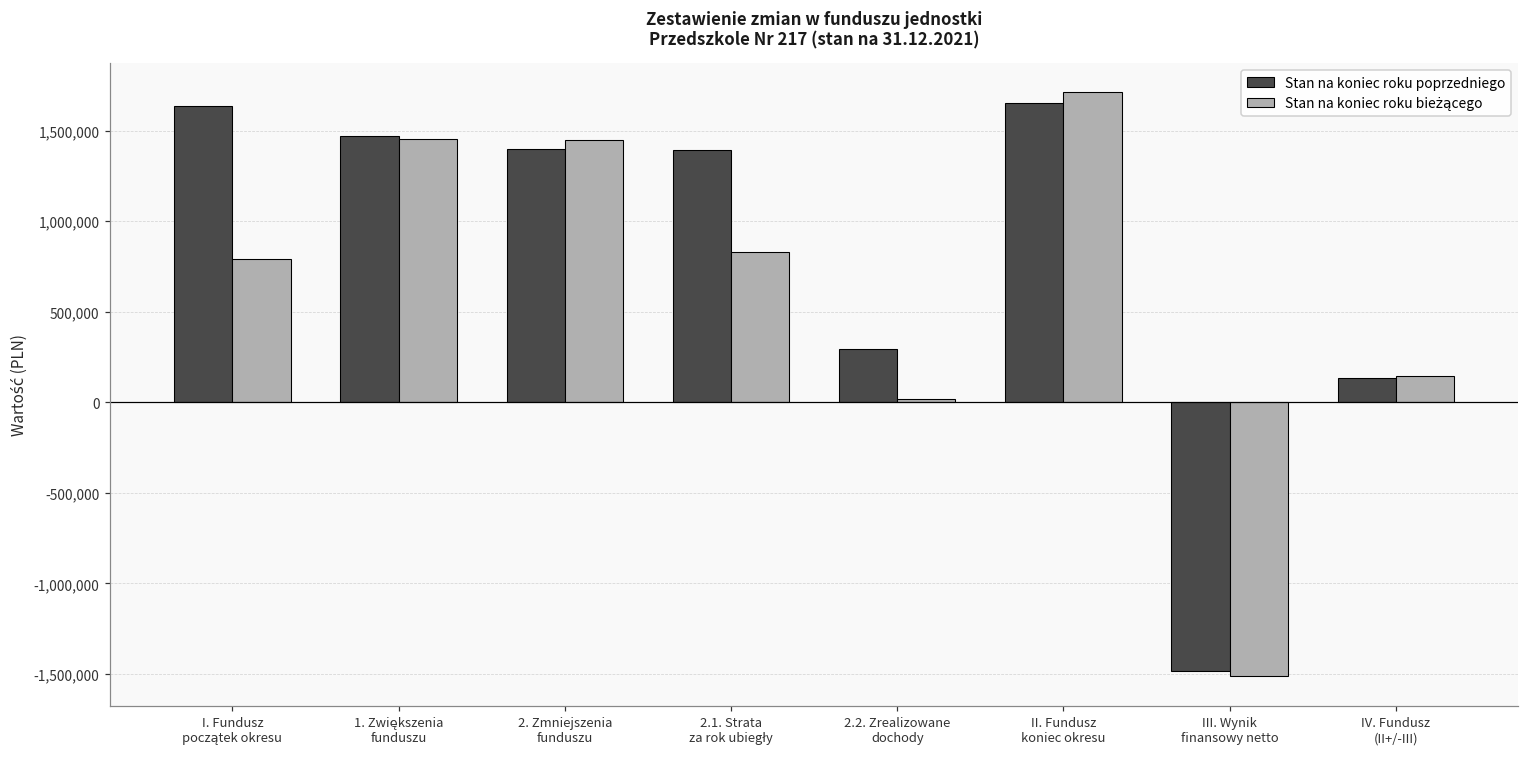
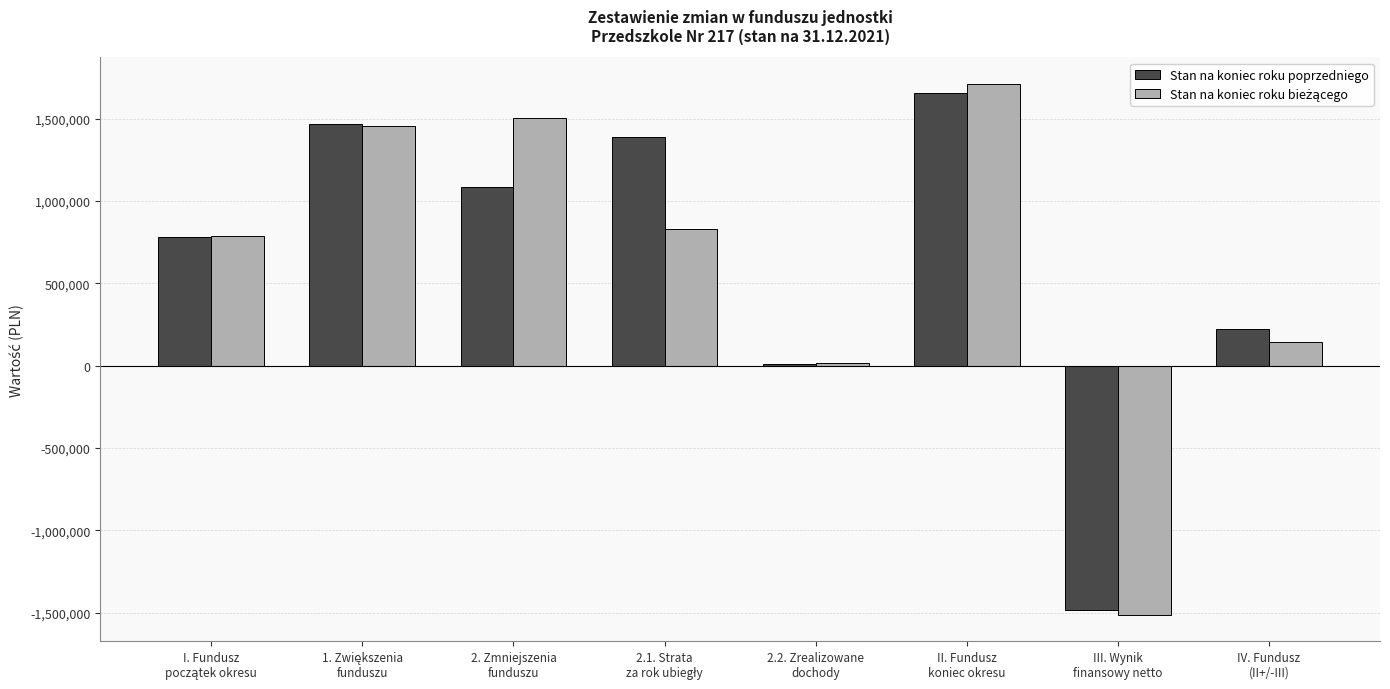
  {
    "Stan na koniec roku poprzedniego": {
-     "I. Fundusz początek okresu": "1,640,000",
+     "I. Fundusz początek okresu": "780,000",
      "1. Zwiększenia funduszu": "1,470,000",
-     "2. Zmniejszenia funduszu": "1,400,000",
+     "2. Zmniejszenia funduszu": "1,080,000",
      "2.1. Strata za rok ubiegły": "1,390,000",
-     "2.2. Zrealizowane dochody": "300,000",
+     "2.2. Zrealizowane dochody": "10,000",
      "II. Fundusz koniec okresu": "1,650,000",
      "III. Wynik finansowy netto": "-1,480,000",
-     "IV. Fundusz (II+/-III)": "140,000"
+     "IV. Fundusz (II+/-III)": "220,000"
    },
    "Stan na koniec roku bieżącego": {
      "I. Fundusz początek okresu": "790,000",
      "1. Zwiększenia funduszu": "1,450,000",
-     "2. Zmniejszenia funduszu": "1,450,000",
+     "2. Zmniejszenia funduszu": "1,500,000",
      "2.1. Strata za rok ubiegły": "830,000",
      "2.2. Zrealizowane dochody": "20,000",
      "II. Fundusz koniec okresu": "1,710,000",
      "III. Wynik finansowy netto": "-1,510,000",
      "IV. Fundusz (II+/-III)": "150,000"
    }
  }
